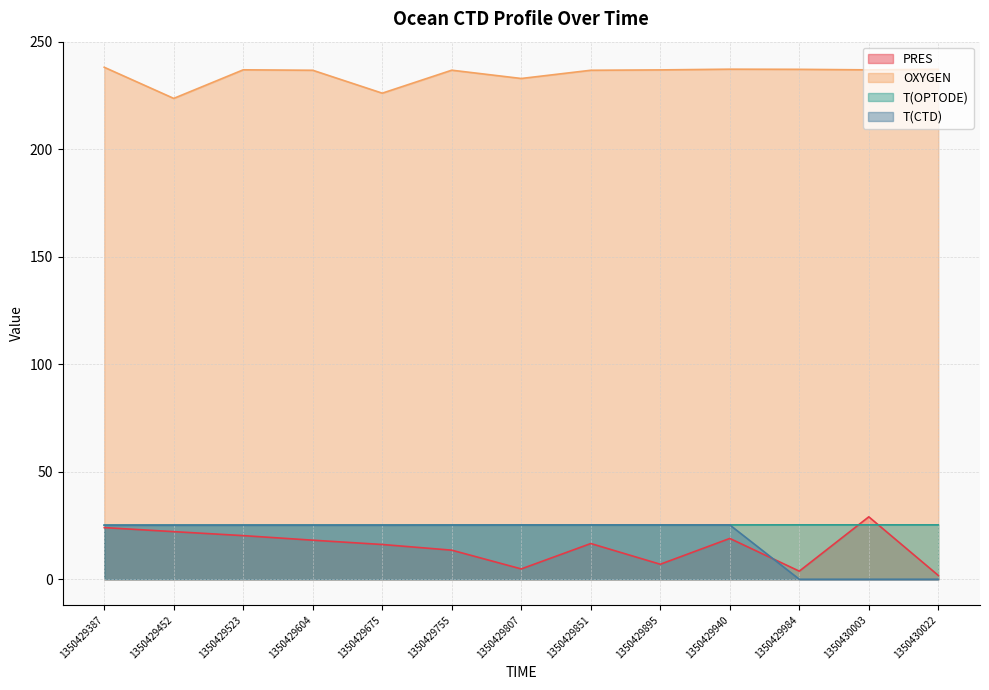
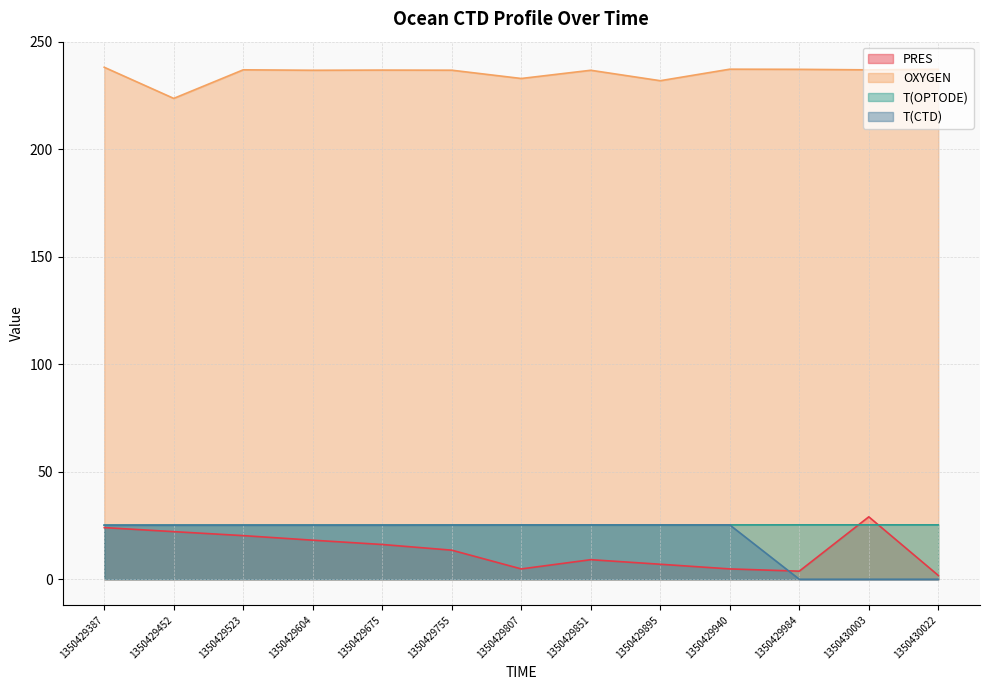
  {
    "PRES": {
      "1350429452": 22,
      "1350429523": 20,
      "1350429604": 18,
      "1350429675": 16,
      "1350429755": 14,
      "1350429807": 5,
-     "1350429851": 17,
+     "1350429851": 9,
      "1350429895": 7,
-     "1350429940": 19,
+     "1350429940": 5,
      "1350429984": 4,
      "1350430003": 29,
      "1350430022": 2
    },
    "OXYGEN": {
      "1350429387": 238,
      "1350429452": 224,
      "1350429523": 237,
      "1350429604": 237,
-     "1350429675": 226,
+     "1350429675": 237,
      "1350429755": 237,
      "1350429807": 233,
      "1350429851": 237,
-     "1350429895": 237,
+     "1350429895": 232,
      "1350429940": 237,
      "1350429984": 237
    }
  }
